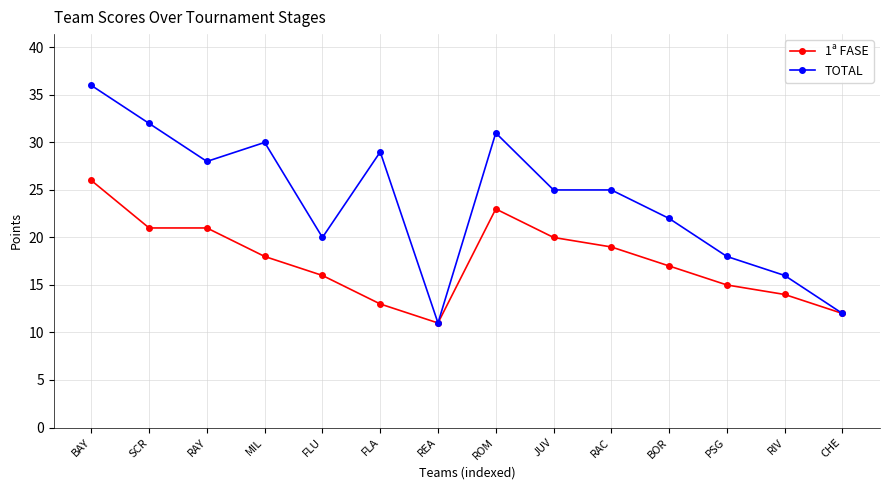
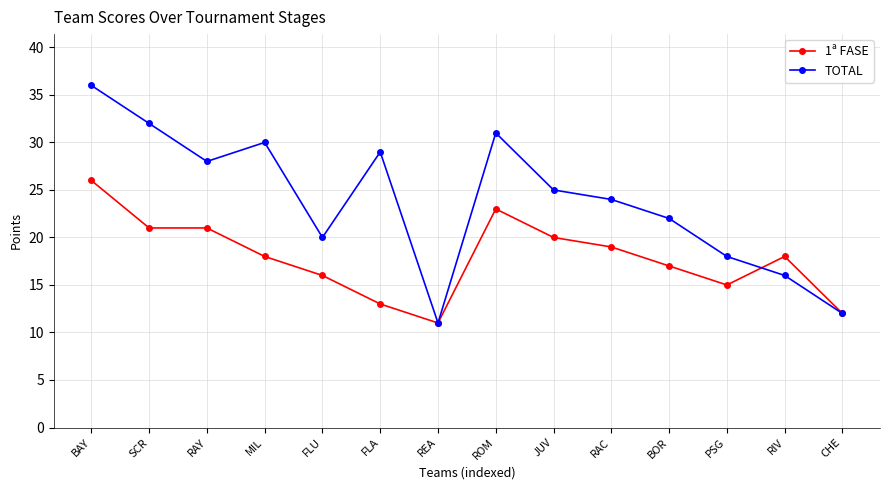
  {
    "1ª FASE": {
      "BAY": 26,
      "SCR": 21,
      "RAY": 21,
      "MIL": 18,
      "FLU": 16,
      "FLA": 13,
      "ROM": 23,
      "JUV": 20,
      "RAC": 19,
      "BOR": 17,
      "PSG": 15,
-     "RIV": 14
+     "RIV": 18
    },
    "TOTAL": {
      "BAY": 36,
      "SCR": 32,
      "RAY": 28,
      "MIL": 30,
      "FLU": 20,
      "FLA": 29,
      "ROM": 31,
      "JUV": 25,
-     "RAC": 25,
+     "RAC": 24,
      "BOR": 22,
      "PSG": 18,
      "RIV": 16
    }
  }
